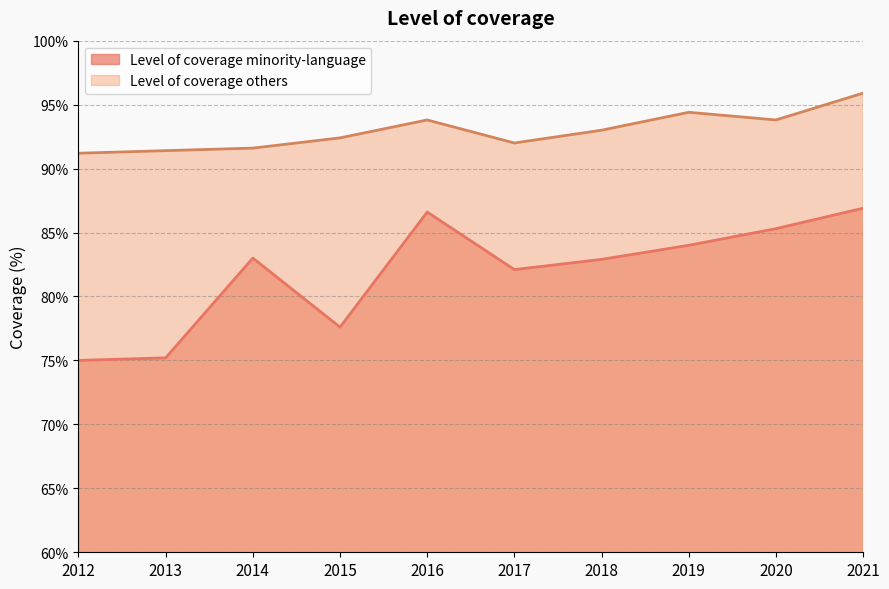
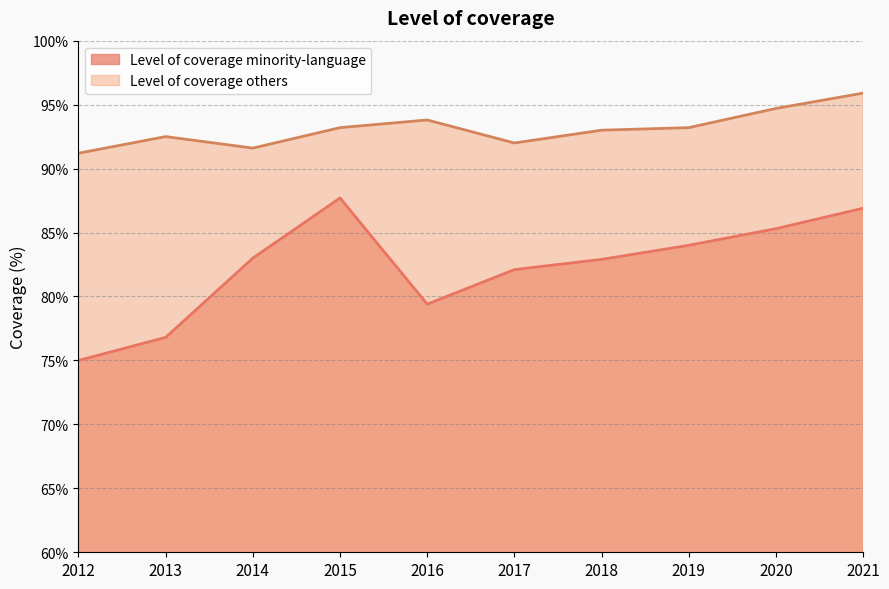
  {
    "Level of coverage minority-language": {
      "2012": "75.0%",
-     "2013": "75.2%",
+     "2013": "76.8%",
      "2014": "83.0%",
-     "2015": "77.6%",
-     "2016": "86.6%",
+     "2015": "87.7%",
+     "2016": "79.4%",
      "2017": "82.1%",
      "2018": "82.9%",
      "2019": "84.0%",
      "2020": "85.3%",
      "2021": "86.9%"
    },
    "Level of coverage others": {
      "2012": "91.2%",
-     "2013": "91.4%",
+     "2013": "92.5%",
      "2014": "91.6%",
-     "2015": "92.4%",
+     "2015": "93.2%",
      "2016": "93.8%",
      "2017": "92.0%",
      "2018": "93.0%",
-     "2019": "94.4%",
-     "2020": "93.8%",
+     "2019": "93.2%",
+     "2020": "94.7%",
      "2021": "95.9%"
    }
  }
